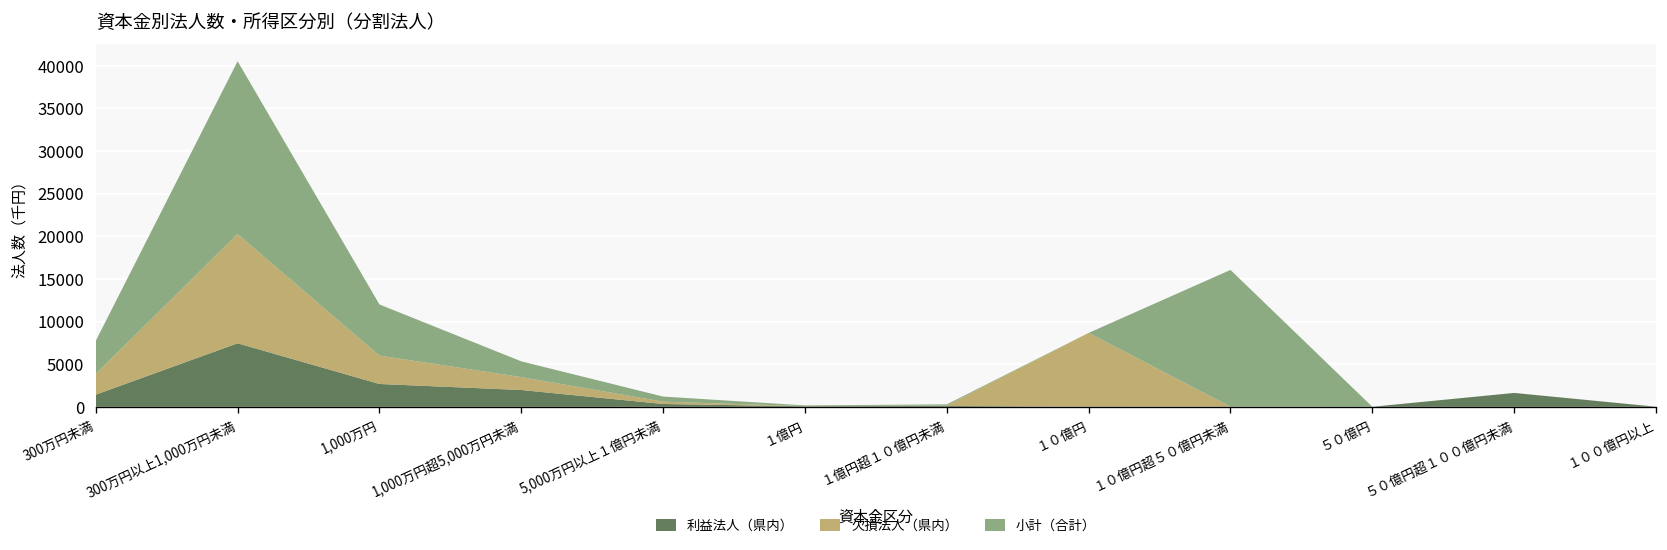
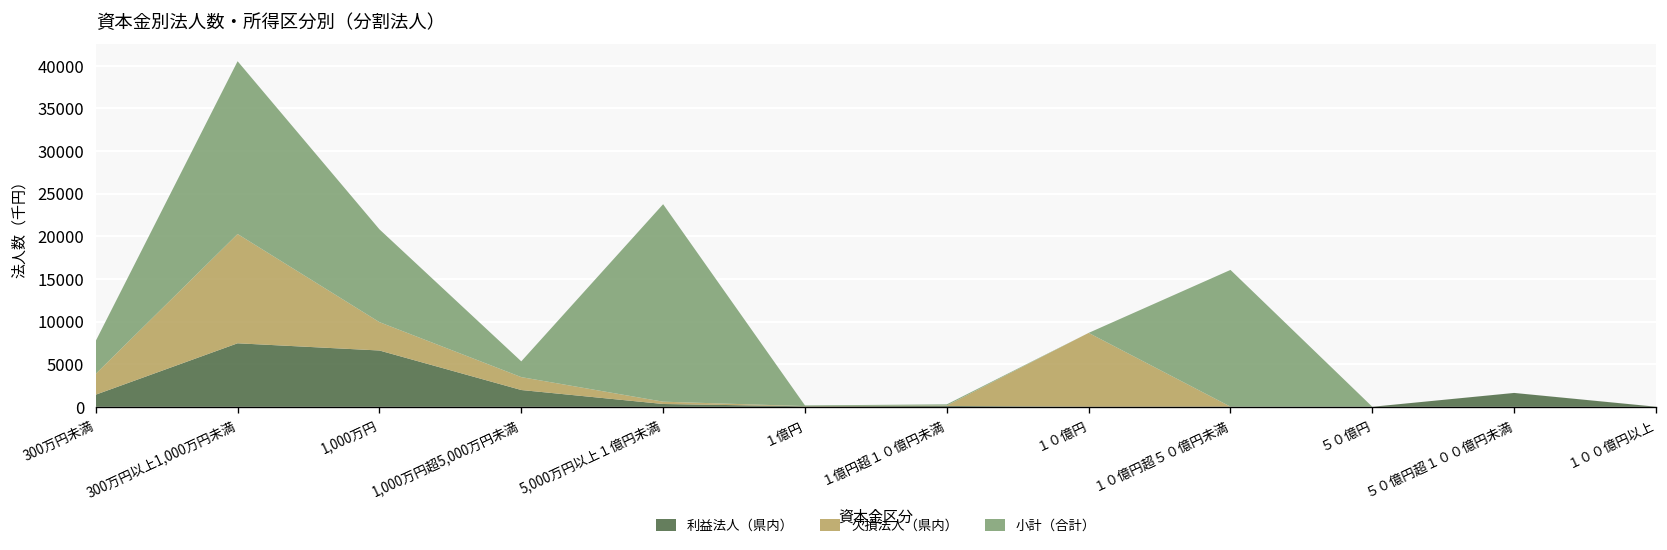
  {
    "利益法人（県内）": {
      "300万円未満": 1000,
      "300万円以上1,000万円未満": 7000,
-     "1,000万円": 3000,
+     "1,000万円": 7000,
      "1,000万円超5,000万円未満": 2000,
      "１０億円": 0
    },
    "欠損法人（県内）": {
      "300万円未満": 2000,
      "300万円以上1,000万円未満": 13000,
      "1,000万円": 3000,
      "1,000万円超5,000万円未満": 2000
    },
    "小計（合計）": {
      "300万円未満": 4000,
      "300万円以上1,000万円未満": 20000,
-     "1,000万円": 6000,
+     "1,000万円": 11000,
      "1,000万円超5,000万円未満": 2000,
-     "5,000万円以上１億円未満": 1000,
+     "5,000万円以上１億円未満": 23000,
      "１０億円超５０億円未満": 16000
    }
  }
